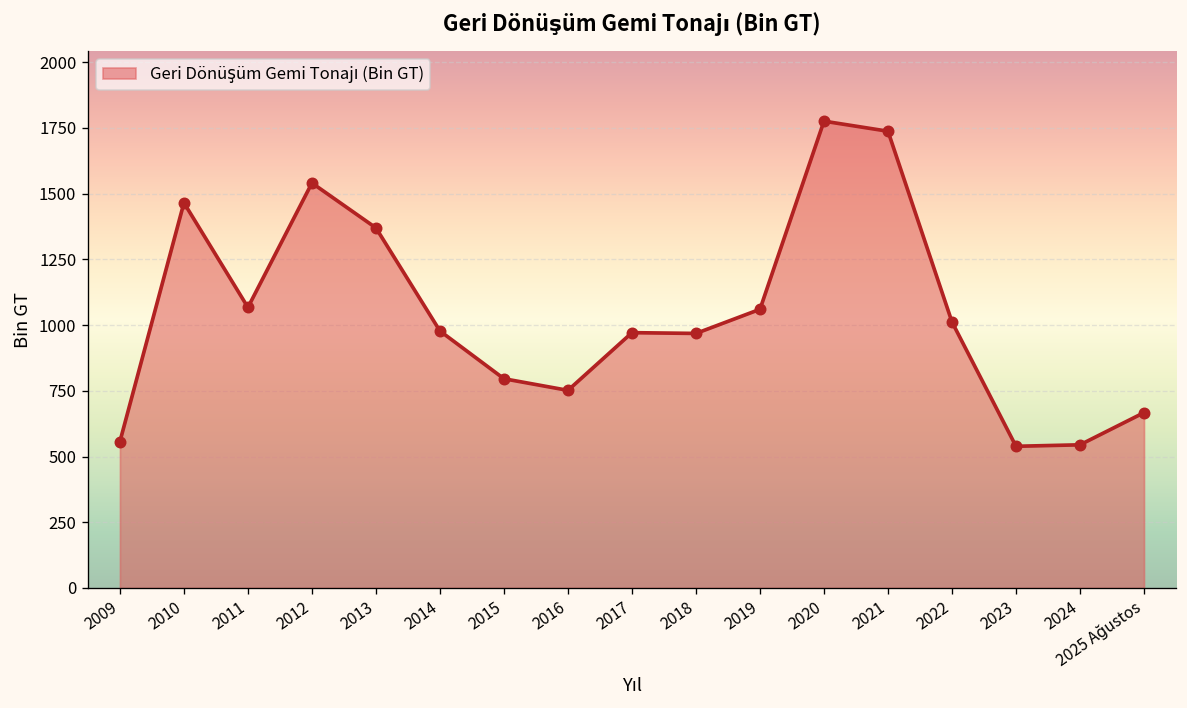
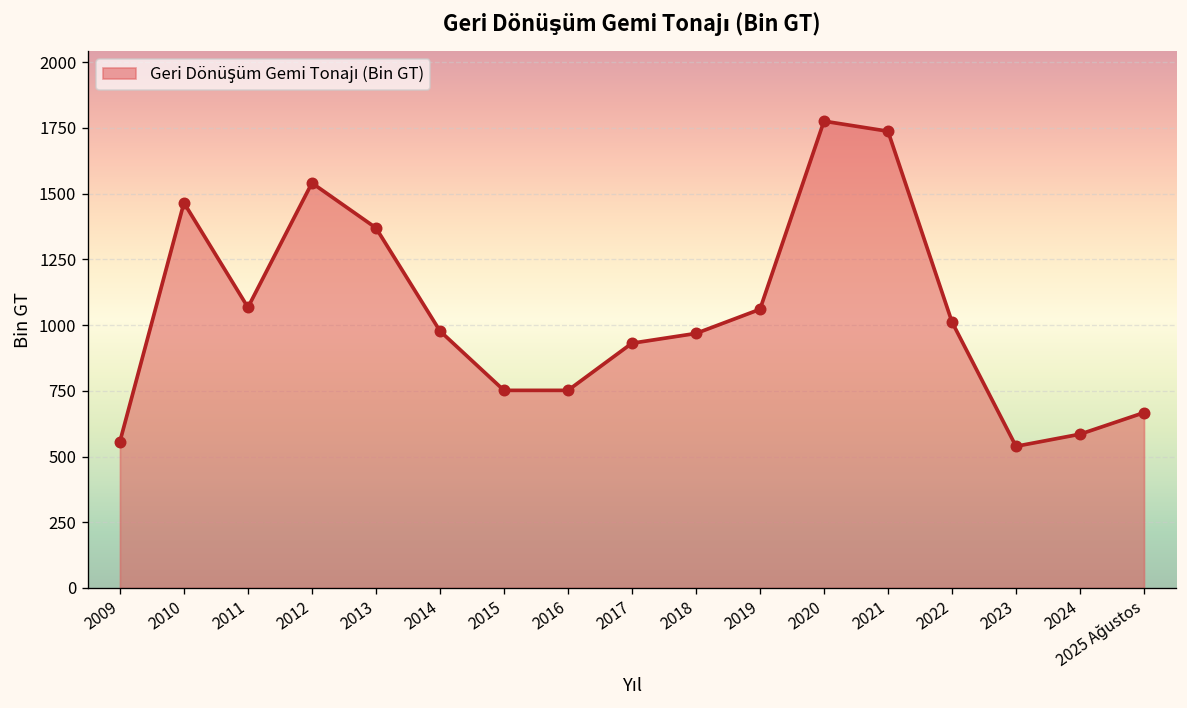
  {
    "2009": 560,
    "2010": 1470,
    "2011": 1070,
    "2012": 1540,
    "2013": 1370,
    "2014": 980,
-   "2015": 800,
+   "2015": 750,
    "2016": 750,
-   "2017": 970,
+   "2017": 930,
    "2018": 970,
    "2019": 1060,
    "2020": 1780,
    "2021": 1740,
    "2022": 1010,
    "2023": 540,
-   "2024": 540,
+   "2024": 590,
    "2025 Ağustos": 670
  }
